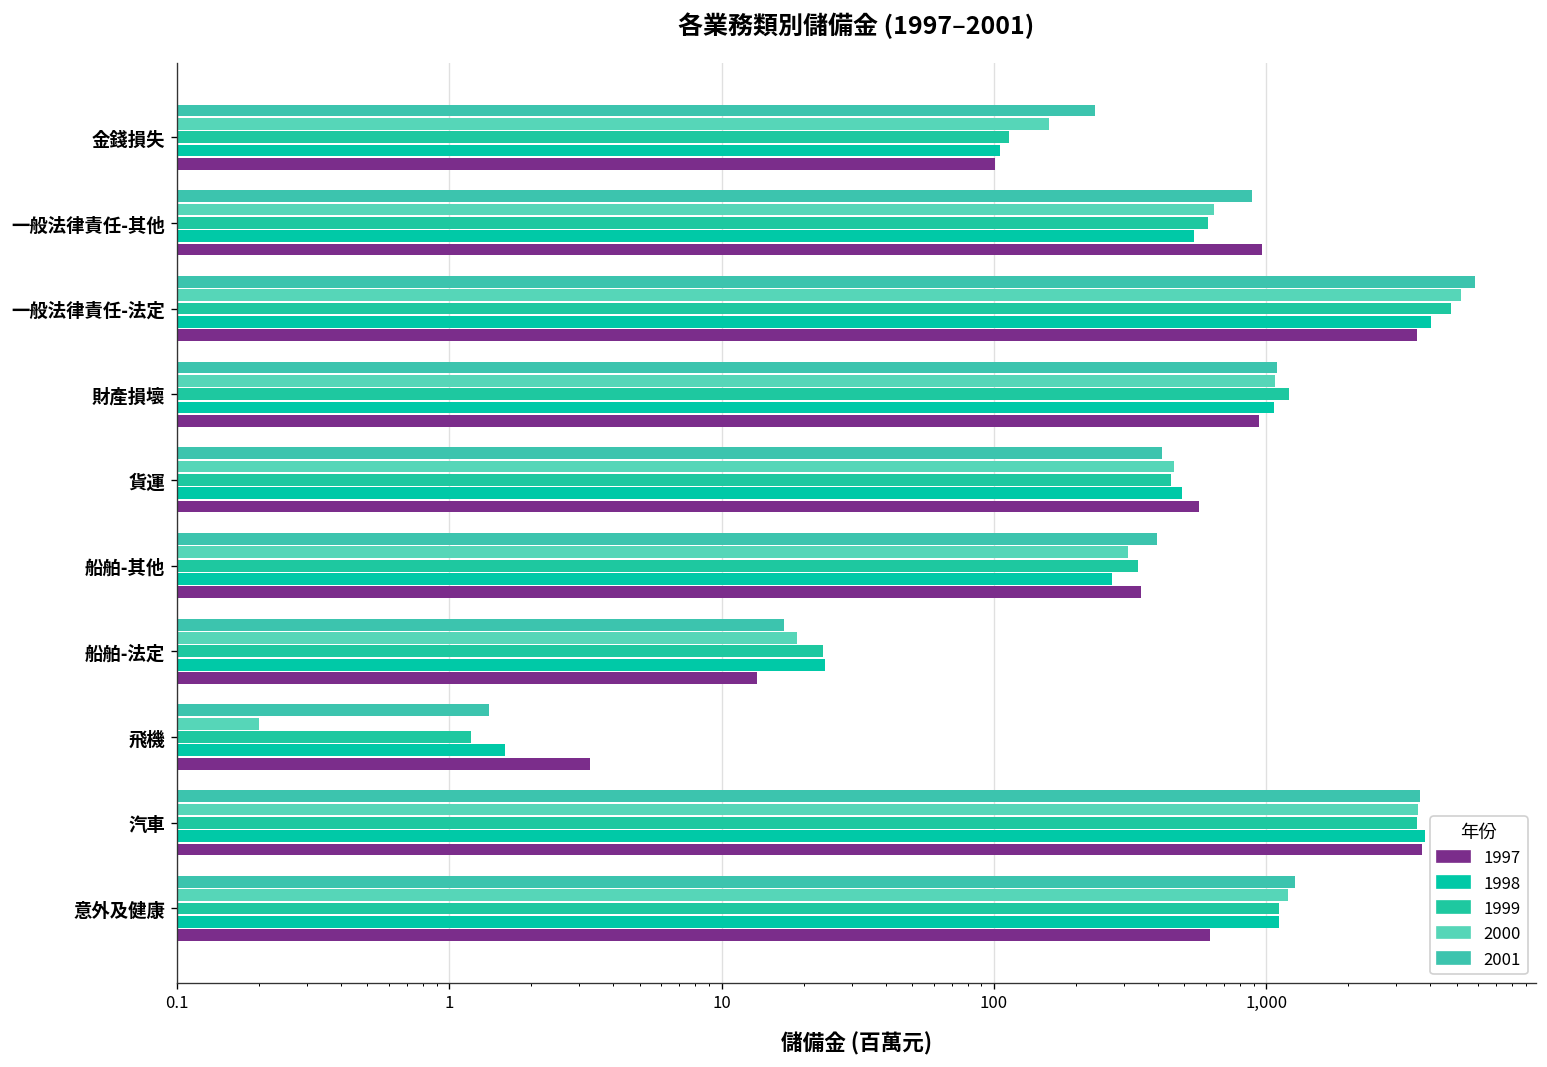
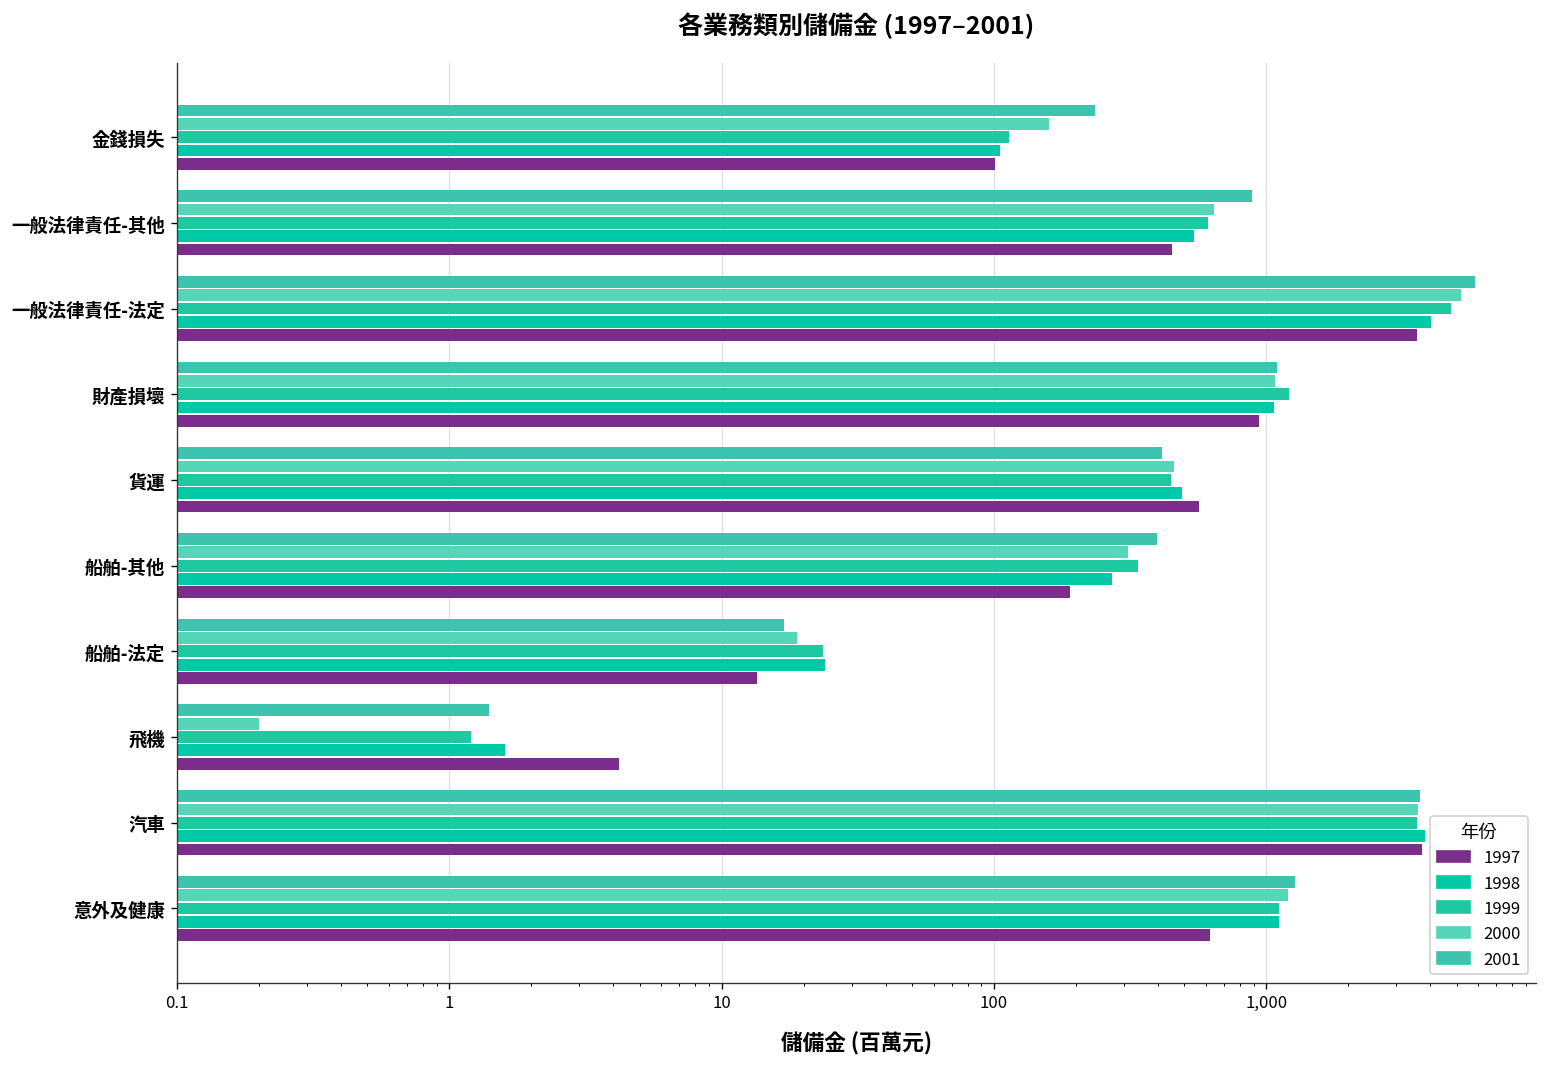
  {
    "1997": {
      "金錢損失": "100",
-     "一般法律責任-其他": "960",
+     "一般法律責任-其他": "450",
      "一般法律責任-法定": "3,600",
      "財產損壞": "940",
      "貨運": "570",
-     "船舶-其他": "350",
+     "船舶-其他": "190",
      "船舶-法定": "14",
-     "飛機": "3.3",
+     "飛機": "4.2",
      "汽車": "3,700",
      "意外及健康": "620"
    }
  }
